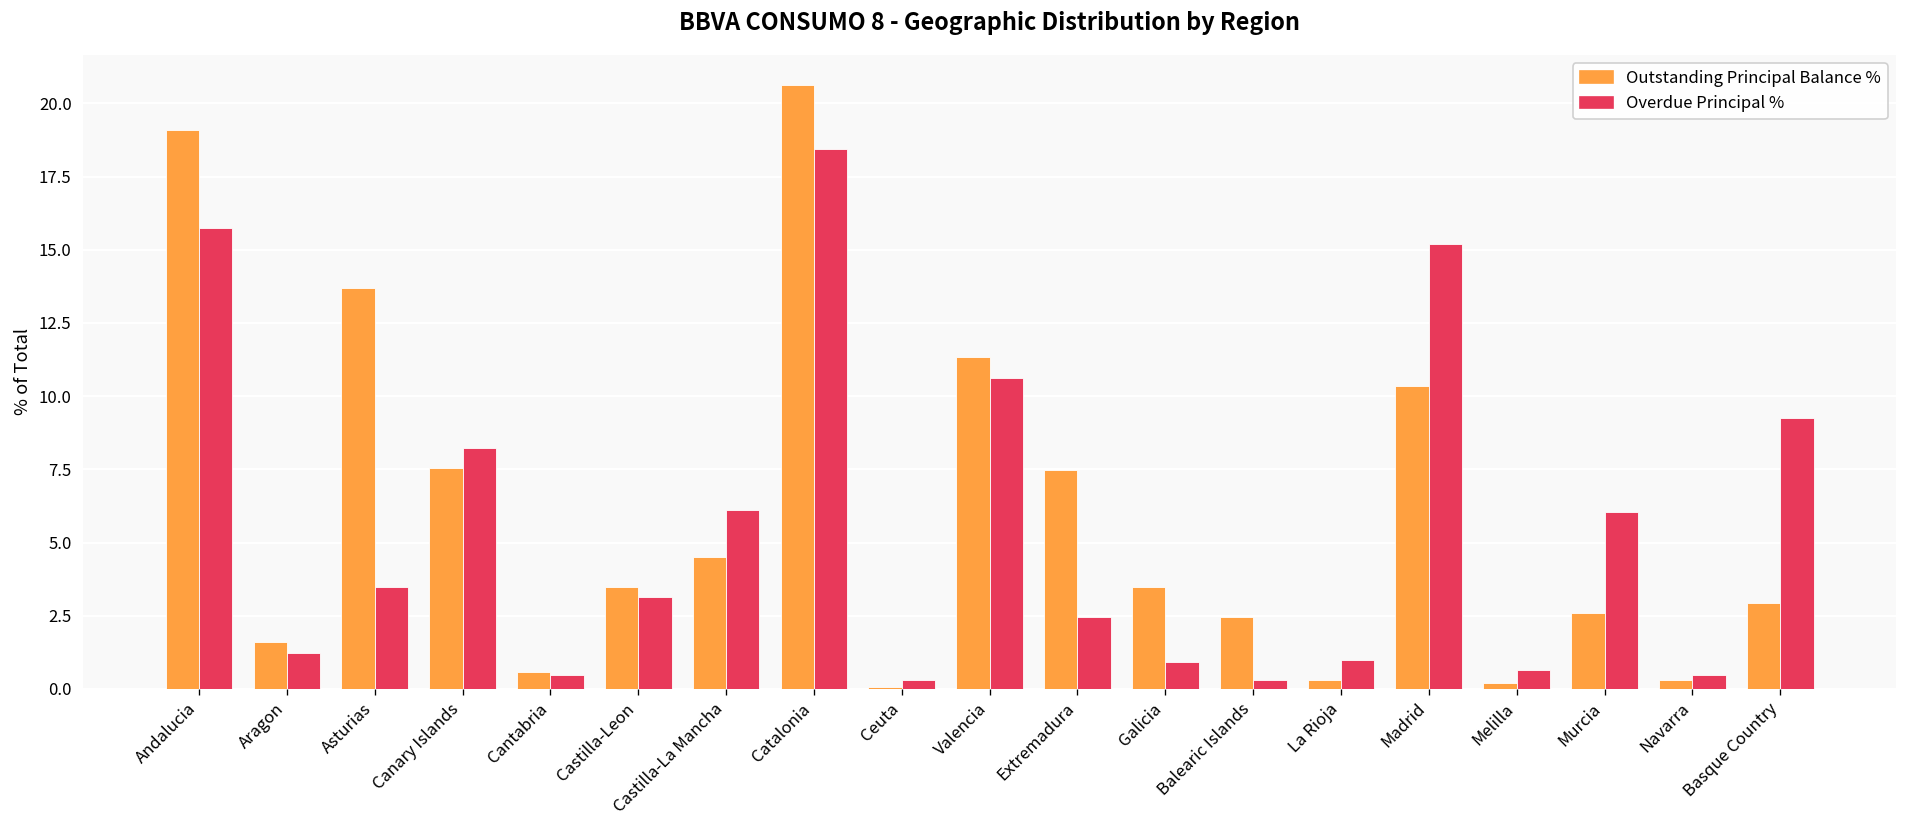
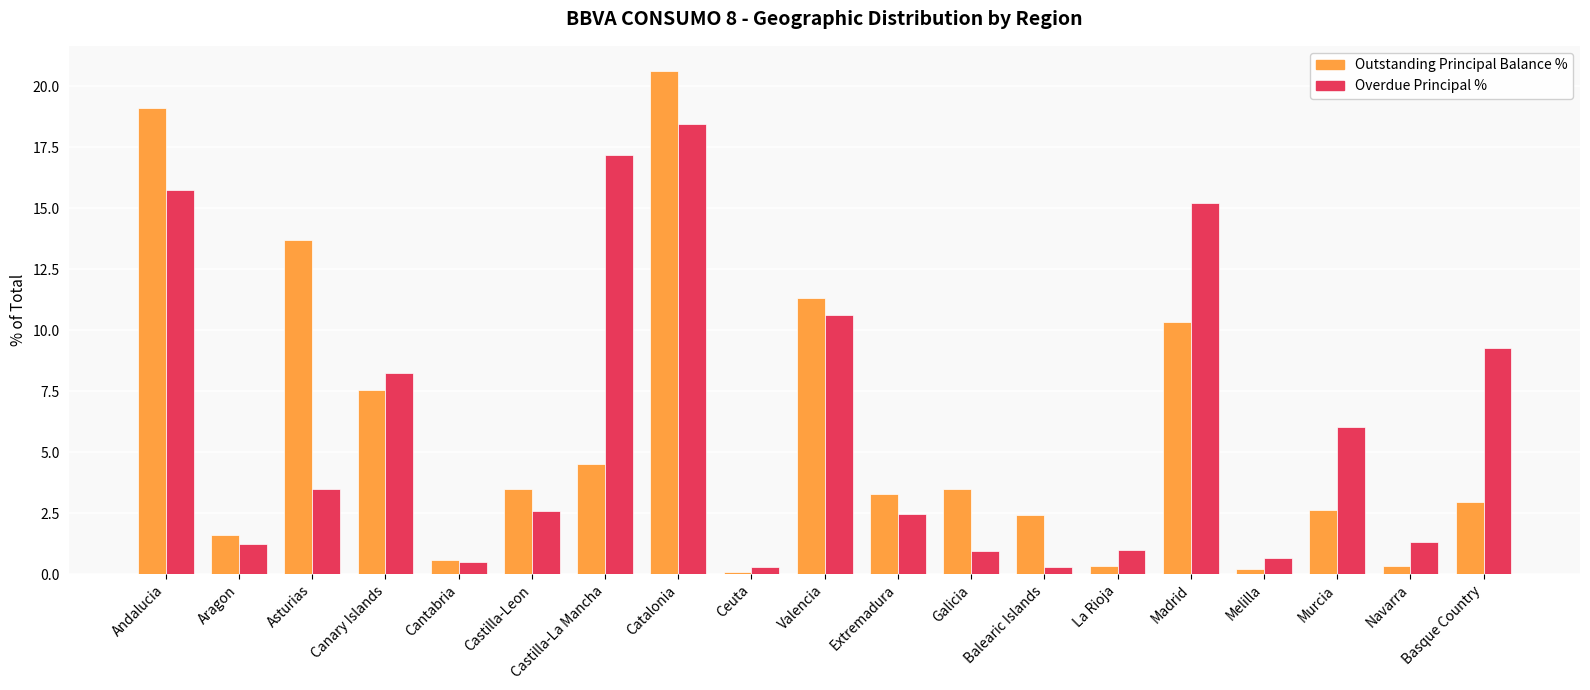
  {
    "Outstanding Principal Balance %": {
      "Andalucia": 19.1,
      "Aragon": 1.6,
      "Asturias": 13.7,
      "Canary Islands": 7.5,
      "Cantabria": 0.6,
      "Castilla-Leon": 3.5,
      "Castilla-La Mancha": 4.5,
      "Catalonia": 20.6,
      "Valencia": 11.3,
-     "Extremadura": 7.5,
+     "Extremadura": 3.3,
      "Galicia": 3.5,
      "Balearic Islands": 2.4,
      "La Rioja": 0.3,
      "Madrid": 10.3,
      "Melilla": 0.2,
      "Murcia": 2.6,
      "Navarra": 0.3,
      "Basque Country": 2.9
    },
    "Overdue Principal %": {
      "Andalucia": 15.7,
      "Aragon": 1.2,
      "Asturias": 3.5,
      "Canary Islands": 8.2,
      "Cantabria": 0.5,
-     "Castilla-Leon": 3.2,
-     "Castilla-La Mancha": 6.1,
+     "Castilla-Leon": 2.6,
+     "Castilla-La Mancha": 17.2,
      "Catalonia": 18.5,
      "Ceuta": 0.3,
      "Valencia": 10.6,
      "Extremadura": 2.5,
      "Galicia": 0.9,
      "Balearic Islands": 0.3,
      "La Rioja": 1.0,
      "Madrid": 15.2,
      "Melilla": 0.7,
      "Murcia": 6.0,
-     "Navarra": 0.5,
+     "Navarra": 1.3,
      "Basque Country": 9.3
    }
  }
